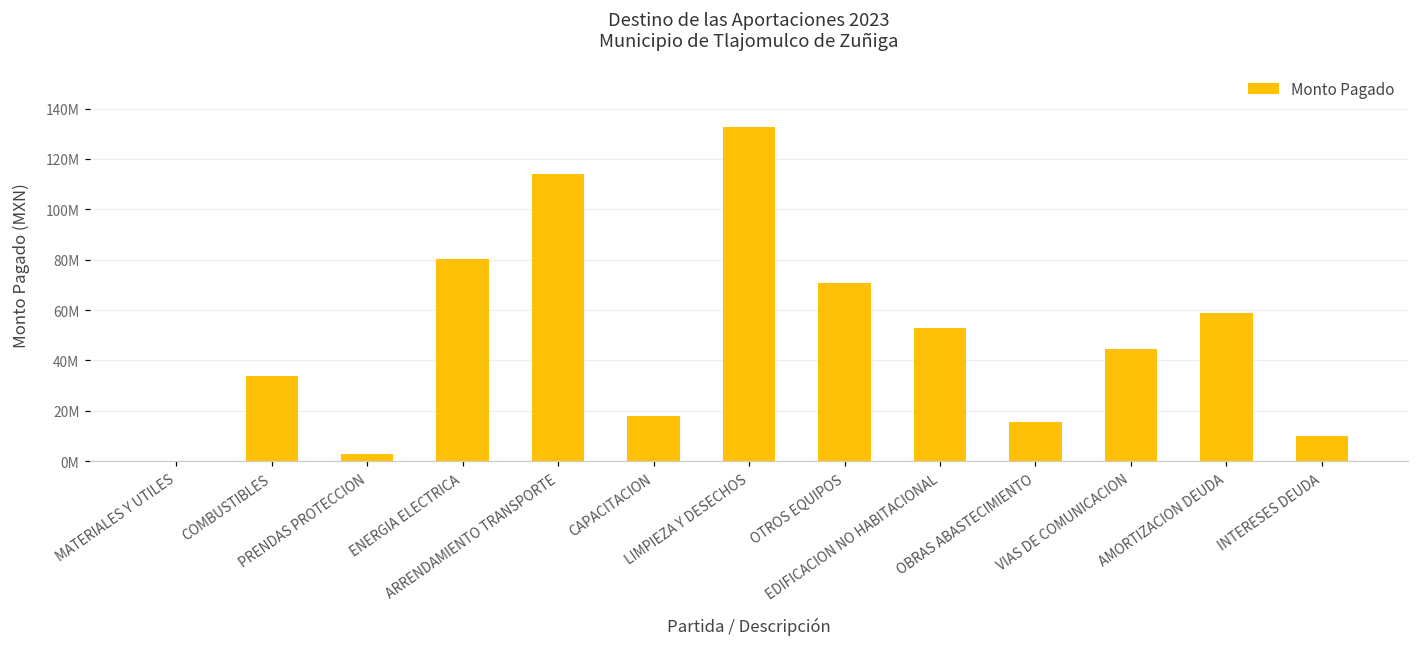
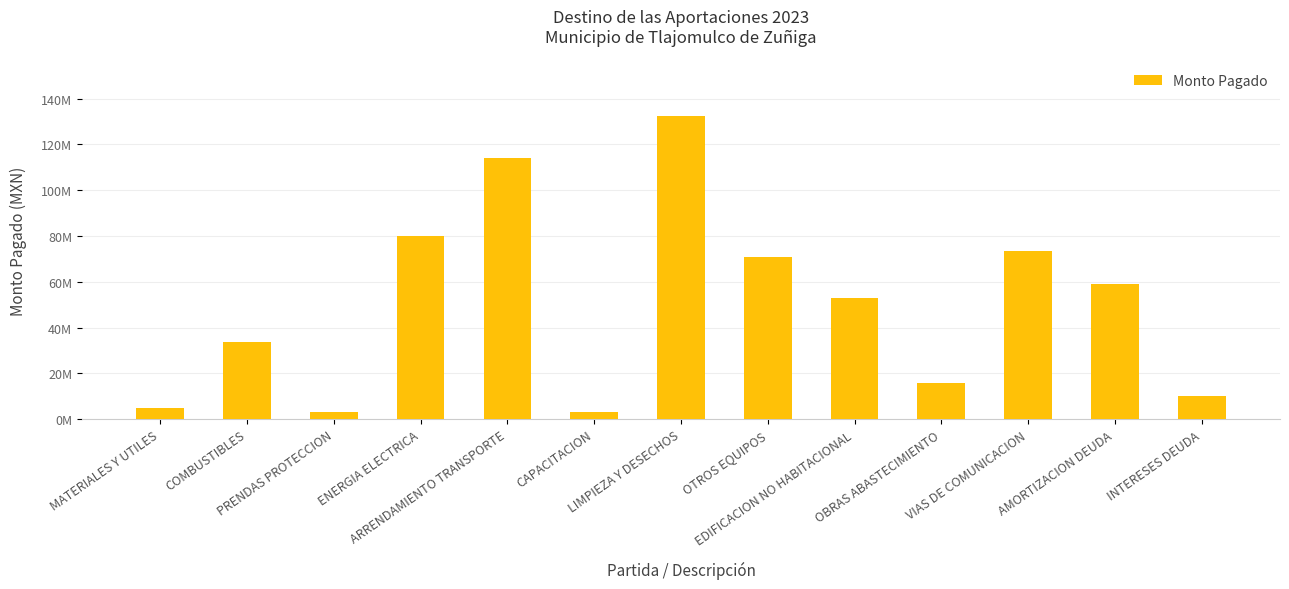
  {
-   "MATERIALES Y UTILES": 0,
+   "MATERIALES Y UTILES": 5000000,
    "COMBUSTIBLES": 34000000,
    "PRENDAS PROTECCION": 3000000,
    "ENERGIA ELECTRICA": 80000000,
    "ARRENDAMIENTO TRANSPORTE": 114000000,
-   "CAPACITACION": 18000000,
+   "CAPACITACION": 3000000,
    "LIMPIEZA Y DESECHOS": 133000000,
    "OTROS EQUIPOS": 71000000,
    "EDIFICACION NO HABITACIONAL": 53000000,
    "OBRAS ABASTECIMIENTO": 16000000,
-   "VIAS DE COMUNICACION": 44000000,
+   "VIAS DE COMUNICACION": 74000000,
    "AMORTIZACION DEUDA": 59000000,
    "INTERESES DEUDA": 10000000
  }
